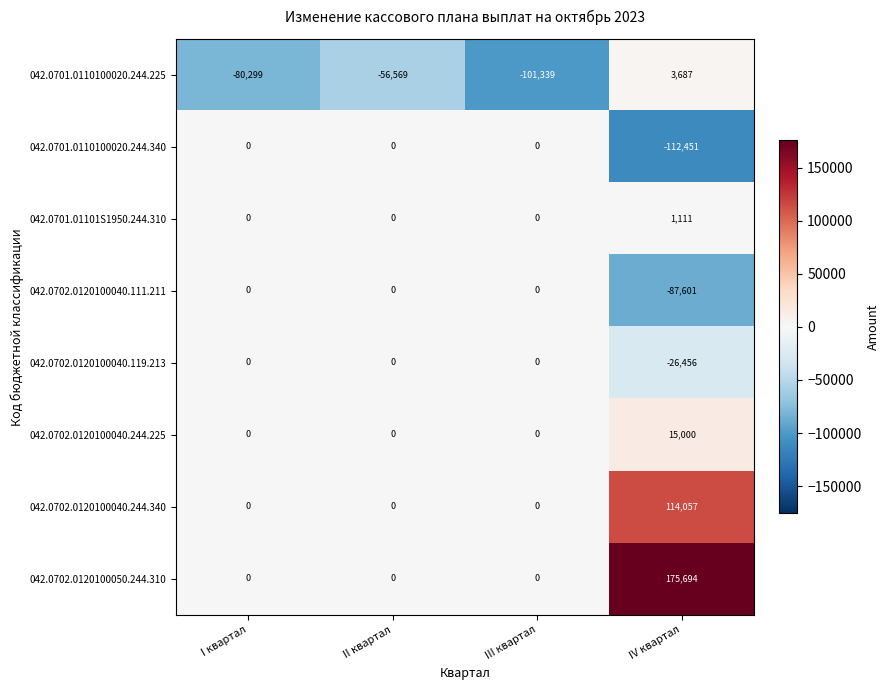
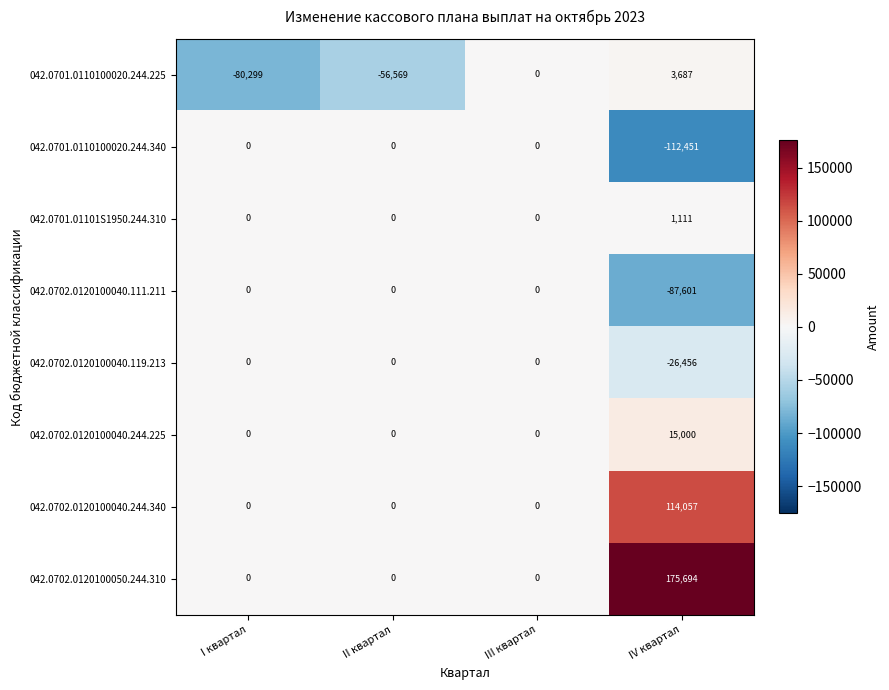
  {
    "042.0701.0110100020.244.225": {
      "I квартал": "-80,299",
      "II квартал": "-56,569",
-     "III квартал": "-101,339",
+     "III квартал": "0",
      "IV квартал": "3,687"
    },
    "042.0701.0110100020.244.340": {
      "I квартал": "0",
      "II квартал": "0",
      "III квартал": "0",
      "IV квартал": "-112,451"
    },
    "042.0701.01101S1950.244.310": {
      "I квартал": "0",
      "II квартал": "0",
      "III квартал": "0",
      "IV квартал": "1,111"
    },
    "042.0702.0120100040.111.211": {
      "I квартал": "0",
      "II квартал": "0",
      "III квартал": "0",
      "IV квартал": "-87,601"
    },
    "042.0702.0120100040.119.213": {
      "I квартал": "0",
      "II квартал": "0",
      "III квартал": "0",
      "IV квартал": "-26,456"
    },
    "042.0702.0120100040.244.225": {
      "I квартал": "0",
      "II квартал": "0",
      "III квартал": "0",
      "IV квартал": "15,000"
    },
    "042.0702.0120100040.244.340": {
      "I квартал": "0",
      "II квартал": "0",
      "III квартал": "0",
      "IV квартал": "114,057"
    },
    "042.0702.0120100050.244.310": {
      "I квартал": "0",
      "II квартал": "0",
      "III квартал": "0",
      "IV квартал": "175,694"
    }
  }
